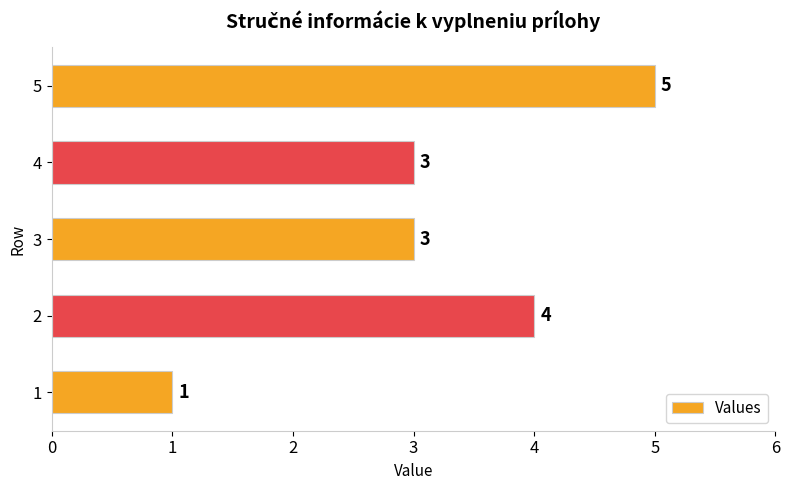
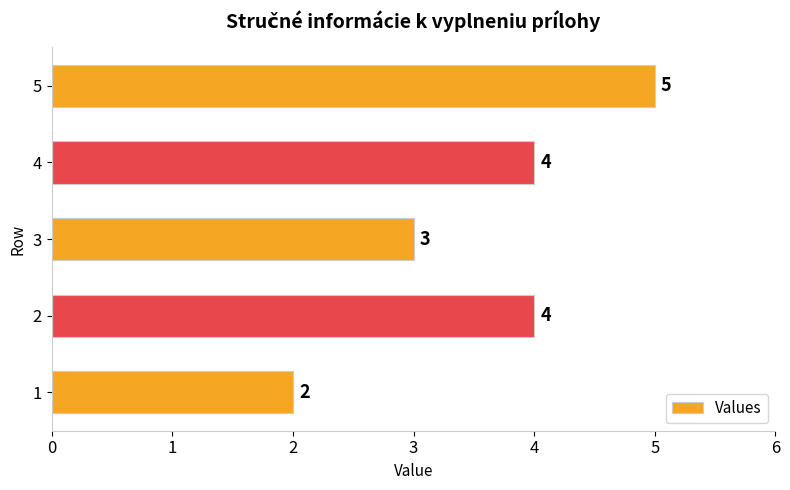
  {
    "5": 5,
-   "4": 3,
+   "4": 4,
    "3": 3,
    "2": 4,
-   "1": 1
+   "1": 2
  }
